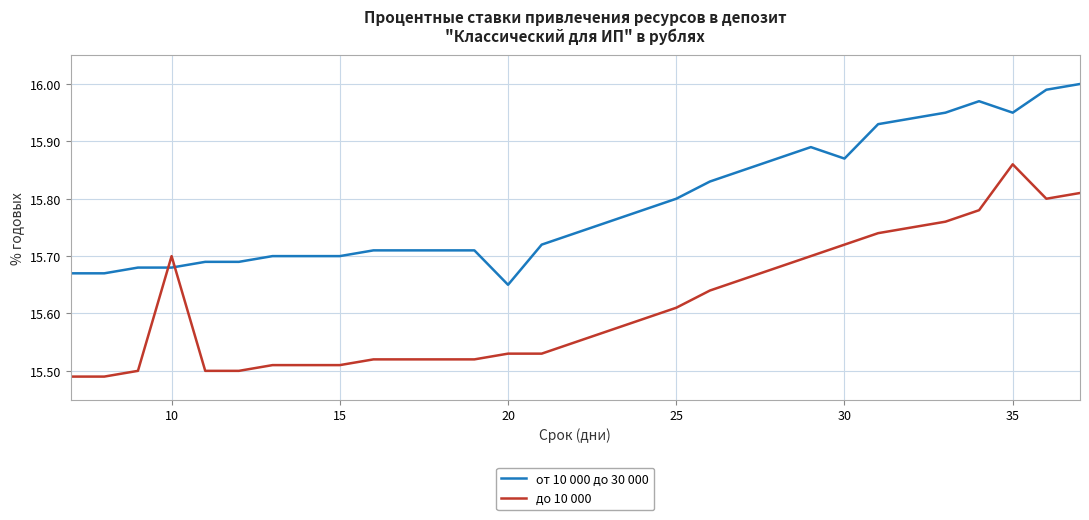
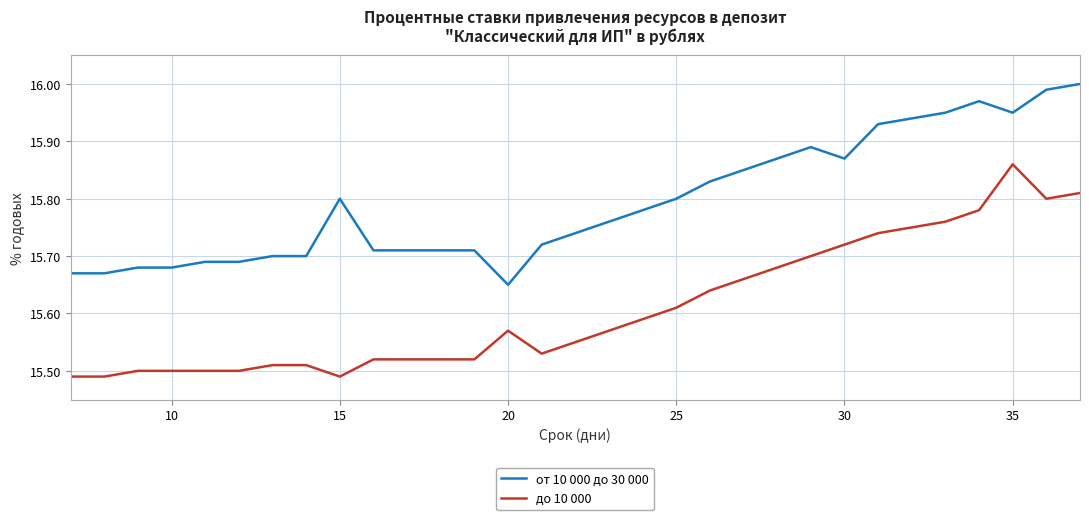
  {
    "от 10 000 до 30 000": {
      "10": 15.68,
-     "15": 15.7,
+     "15": 15.8,
      "20": 15.65,
      "25": 15.8,
      "30": 15.87,
      "35": 15.95
    },
    "до 10 000": {
-     "10": 15.7,
-     "15": 15.51,
-     "20": 15.53,
+     "10": 15.5,
+     "15": 15.49,
+     "20": 15.57,
      "25": 15.61,
      "30": 15.72,
      "35": 15.86
    }
  }
